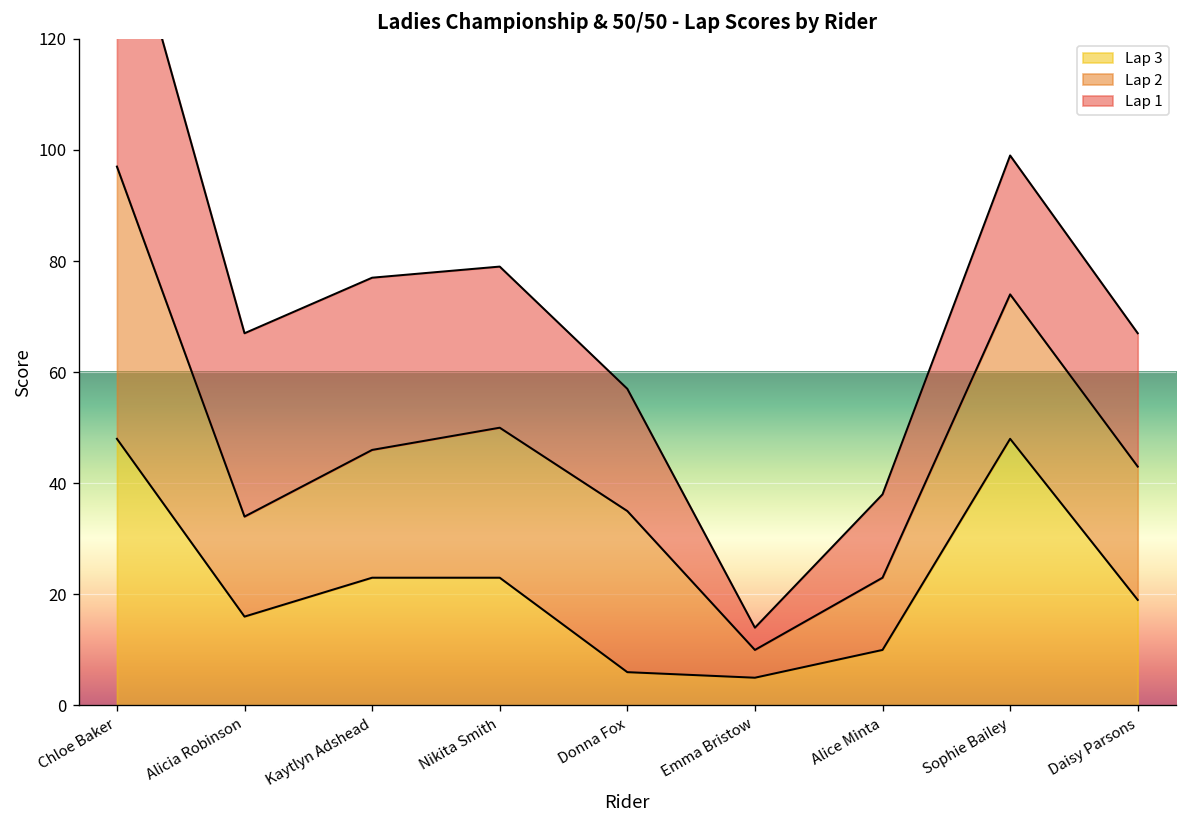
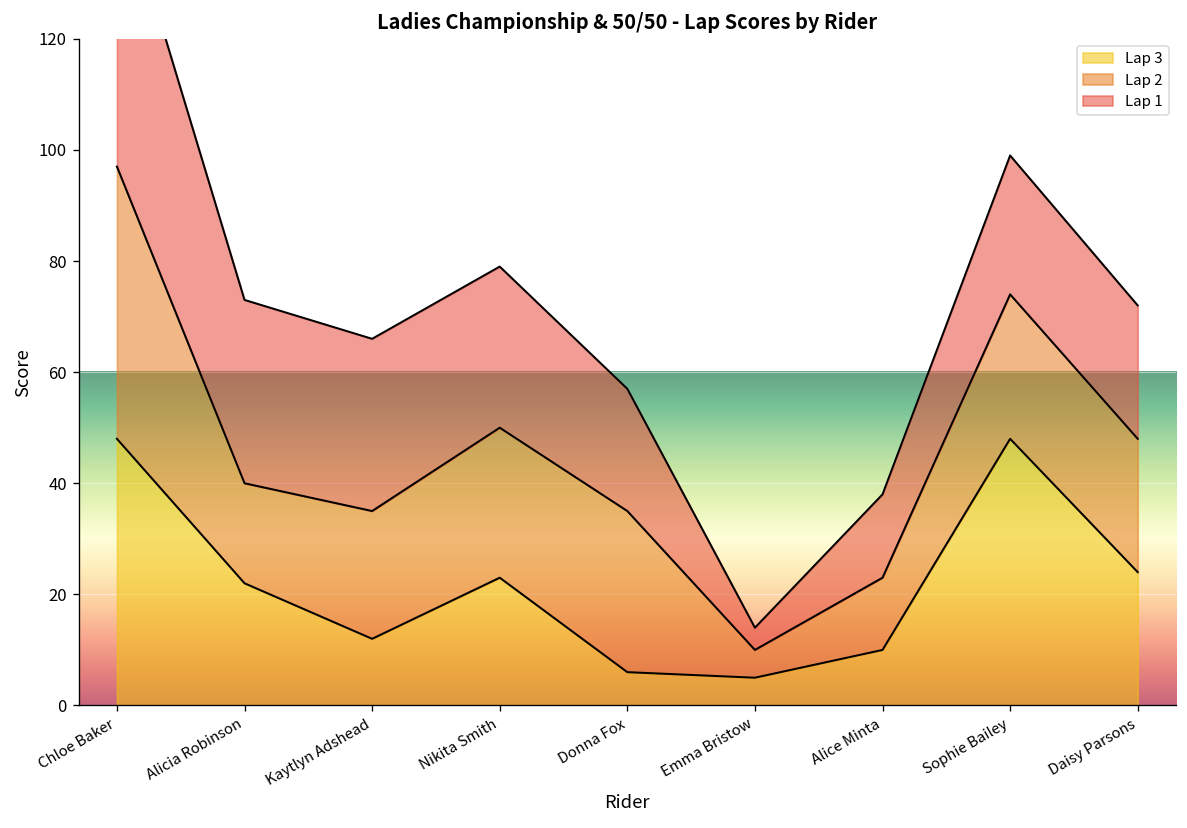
  {
    "Lap 3": {
      "Chloe Baker": 48,
-     "Alicia Robinson": 16,
-     "Kaytlyn Adshead": 23,
+     "Alicia Robinson": 22,
+     "Kaytlyn Adshead": 12,
      "Nikita Smith": 23,
      "Donna Fox": 6,
      "Emma Bristow": 5,
      "Alice Minta": 10,
      "Sophie Bailey": 48,
-     "Daisy Parsons": 19
+     "Daisy Parsons": 24
    }
  }
